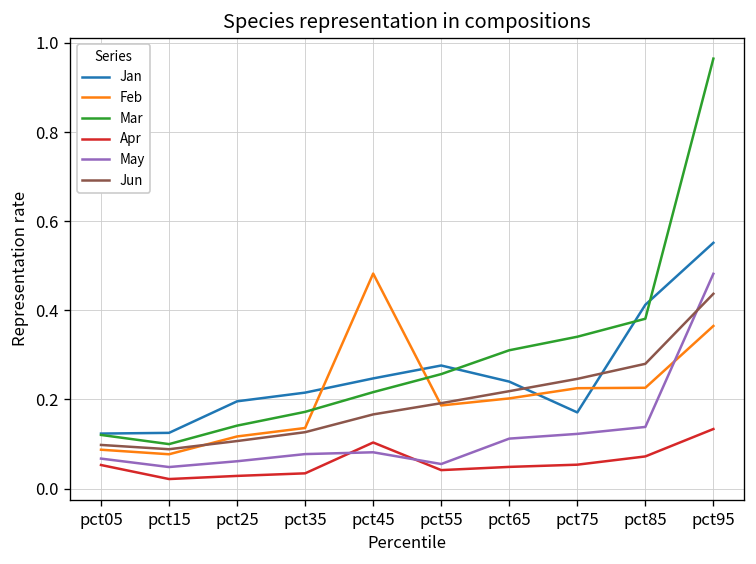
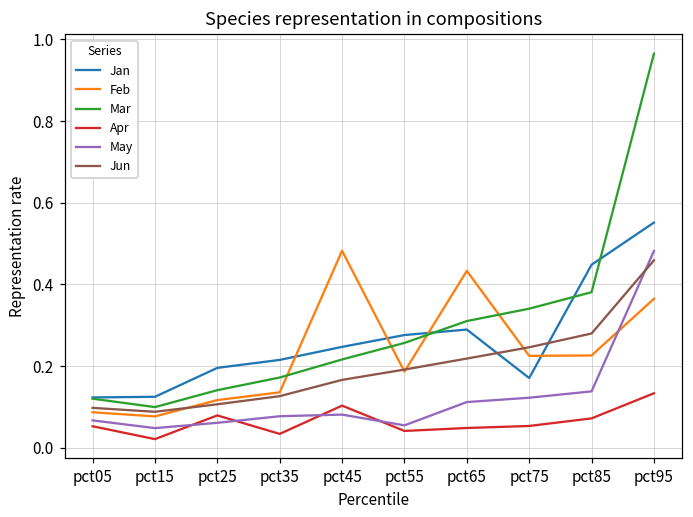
  {
    "Jan": {
      "pct15": 0.12,
      "pct25": 0.20,
      "pct35": 0.22,
      "pct45": 0.25,
      "pct55": 0.28,
-     "pct65": 0.24,
+     "pct65": 0.29,
      "pct75": 0.17,
-     "pct85": 0.41,
+     "pct85": 0.45,
      "pct95": 0.55
    },
    "Feb": {
      "pct05": 0.09,
      "pct15": 0.08,
      "pct25": 0.12,
      "pct35": 0.14,
      "pct45": 0.48,
-     "pct65": 0.20,
+     "pct65": 0.43,
      "pct75": 0.23,
      "pct85": 0.23,
      "pct95": 0.36
    },
    "Mar": {
      "pct15": 0.10,
      "pct25": 0.14,
      "pct35": 0.17,
      "pct45": 0.22,
      "pct55": 0.26,
      "pct65": 0.31,
      "pct75": 0.34,
      "pct85": 0.38,
      "pct95": 0.96
    },
    "Apr": {
      "pct05": 0.05,
      "pct15": 0.02,
-     "pct25": 0.03,
+     "pct25": 0.08,
      "pct35": 0.03,
      "pct45": 0.10,
      "pct55": 0.04,
      "pct65": 0.05,
      "pct75": 0.05,
      "pct85": 0.07,
      "pct95": 0.13
    },
    "May": {
      "pct05": 0.07,
      "pct15": 0.05,
      "pct25": 0.06,
      "pct35": 0.08,
      "pct45": 0.08,
      "pct55": 0.06,
      "pct65": 0.11,
      "pct75": 0.12,
      "pct85": 0.14,
      "pct95": 0.48
    },
    "Jun": {
      "pct05": 0.10,
      "pct15": 0.09,
      "pct25": 0.11,
      "pct35": 0.13,
      "pct45": 0.17,
      "pct65": 0.22,
      "pct75": 0.25,
      "pct85": 0.28,
-     "pct95": 0.44
+     "pct95": 0.46
    }
  }
